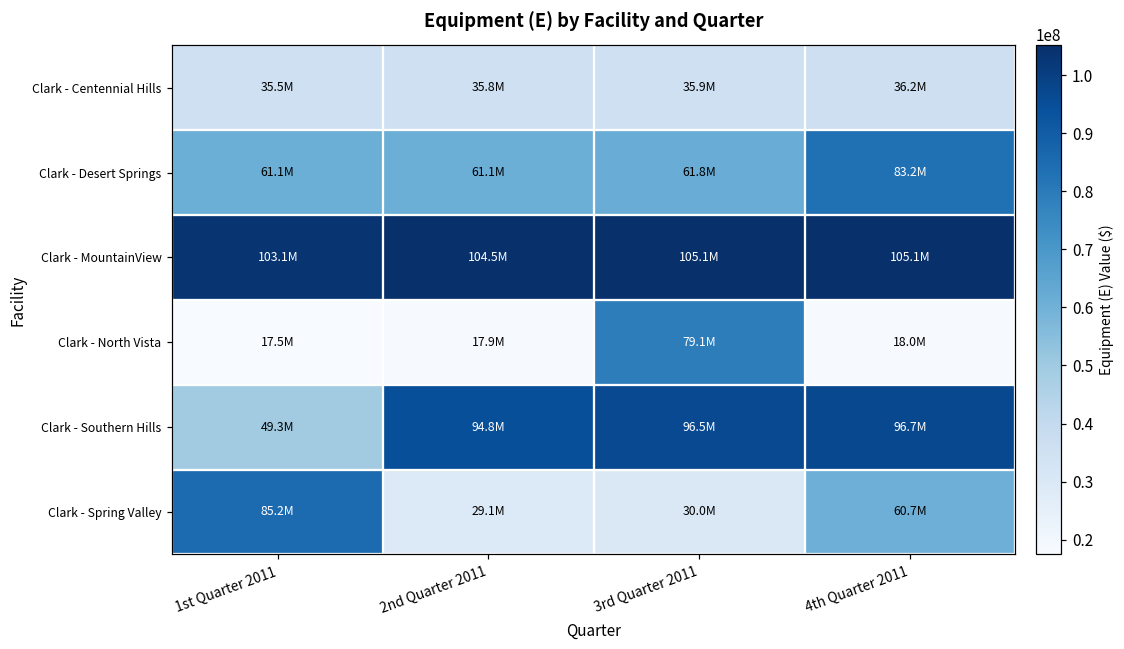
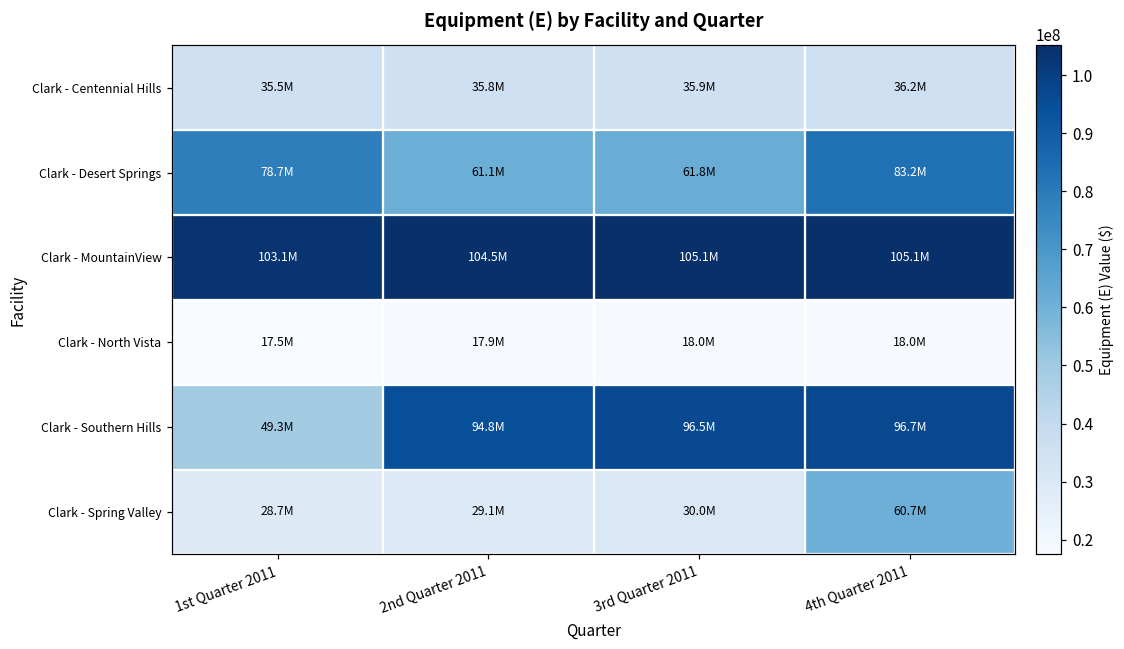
  {
    "Clark - Centennial Hills": {
      "1st Quarter 2011": "35.5M",
      "2nd Quarter 2011": "35.8M",
      "3rd Quarter 2011": "35.9M",
      "4th Quarter 2011": "36.2M"
    },
    "Clark - Desert Springs": {
-     "1st Quarter 2011": "61.1M",
+     "1st Quarter 2011": "78.7M",
      "2nd Quarter 2011": "61.1M",
      "3rd Quarter 2011": "61.8M",
      "4th Quarter 2011": "83.2M"
    },
    "Clark - MountainView": {
      "1st Quarter 2011": "103.1M",
      "2nd Quarter 2011": "104.5M",
      "3rd Quarter 2011": "105.1M",
      "4th Quarter 2011": "105.1M"
    },
    "Clark - North Vista": {
      "1st Quarter 2011": "17.5M",
      "2nd Quarter 2011": "17.9M",
-     "3rd Quarter 2011": "79.1M",
+     "3rd Quarter 2011": "18.0M",
      "4th Quarter 2011": "18.0M"
    },
    "Clark - Southern Hills": {
      "1st Quarter 2011": "49.3M",
      "2nd Quarter 2011": "94.8M",
      "3rd Quarter 2011": "96.5M",
      "4th Quarter 2011": "96.7M"
    },
    "Clark - Spring Valley": {
-     "1st Quarter 2011": "85.2M",
+     "1st Quarter 2011": "28.7M",
      "2nd Quarter 2011": "29.1M",
      "3rd Quarter 2011": "30.0M",
      "4th Quarter 2011": "60.7M"
    }
  }
